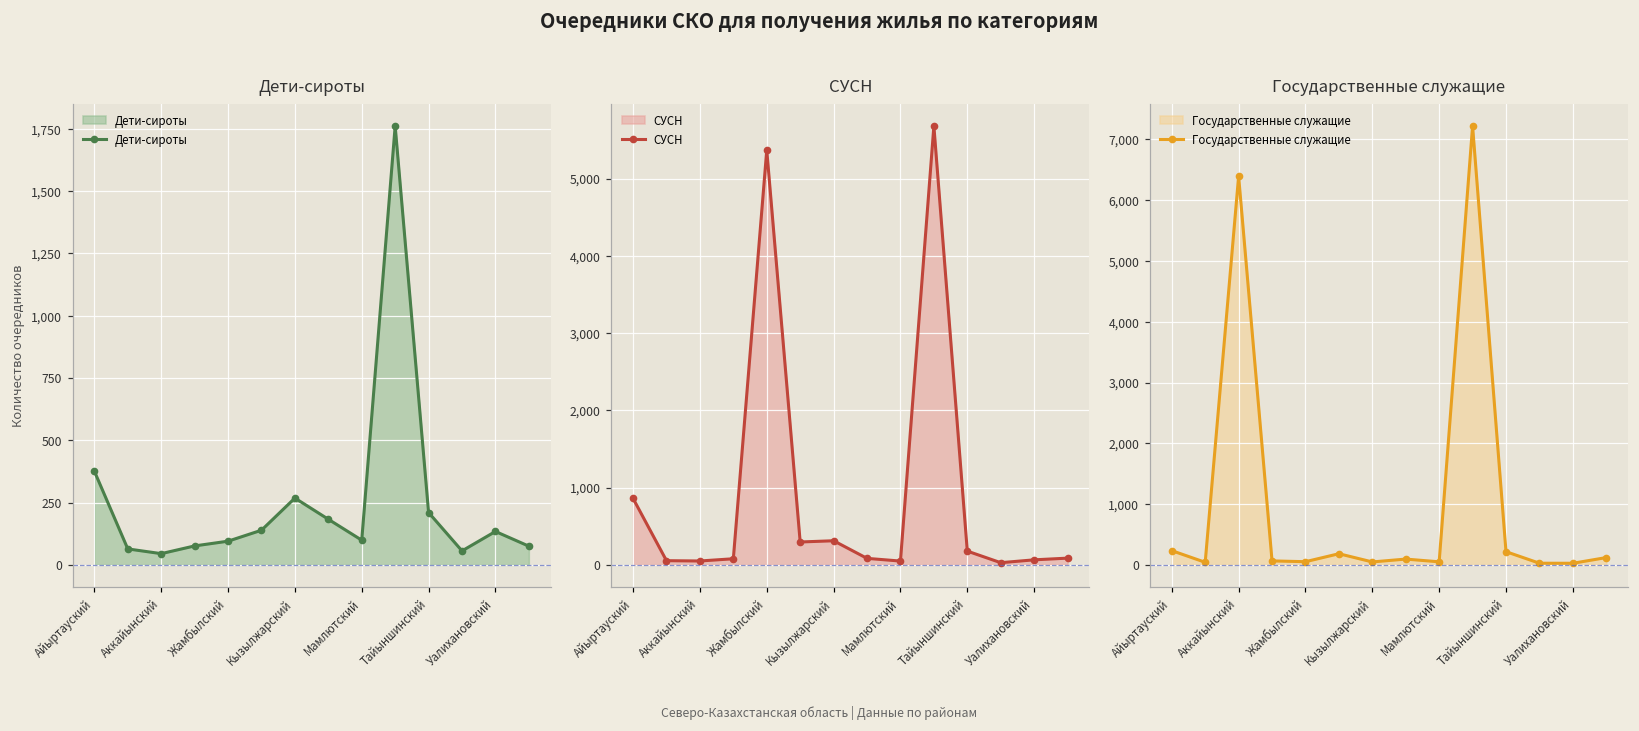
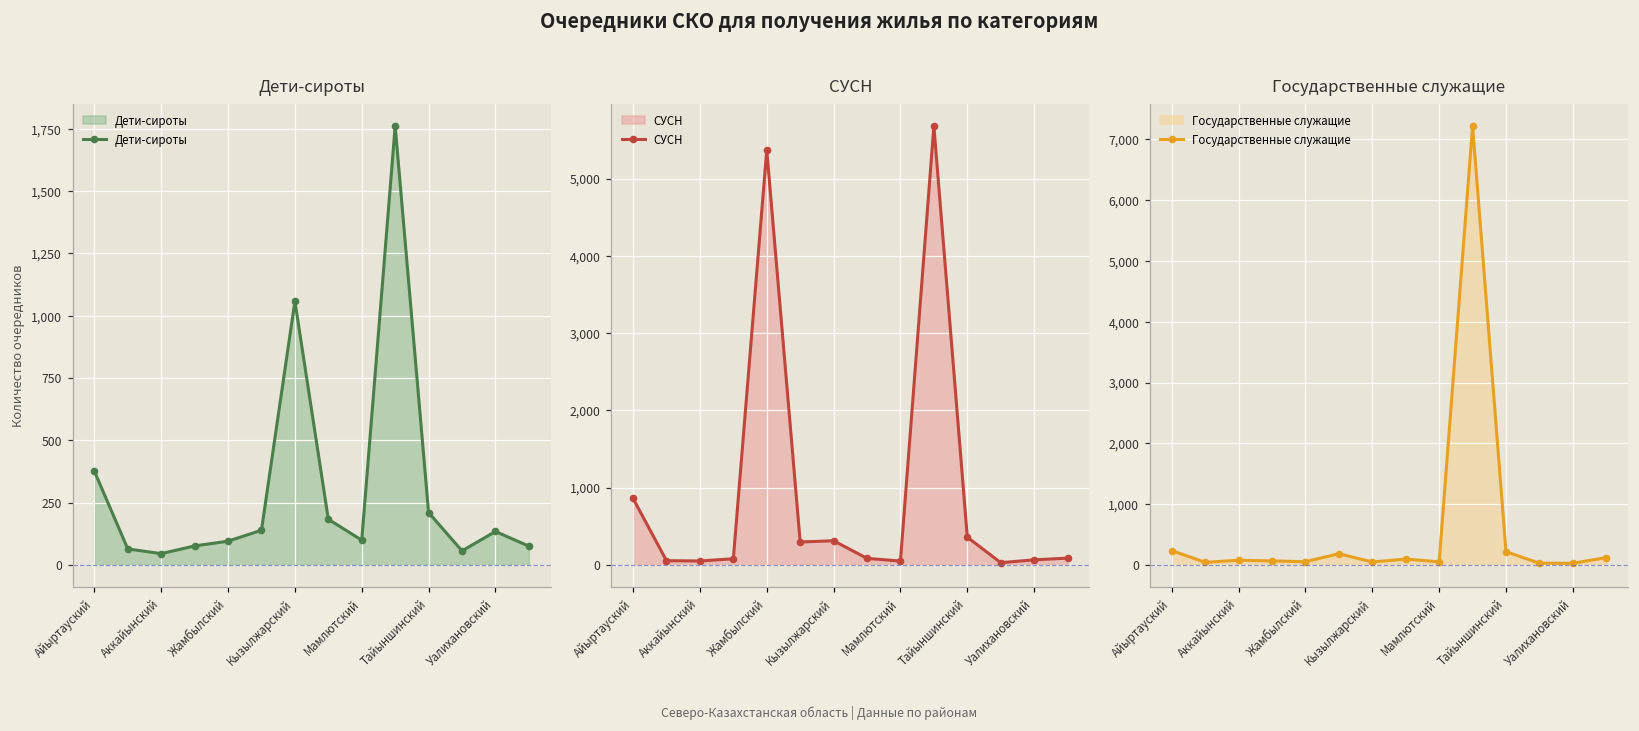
  {
    "Дети-сироты": {
      "Айыртауский": "380",
      "Аккайынский": "50",
      "Жамбылский": "100",
-     "Кызылжарский": "270",
+     "Кызылжарский": "1,060",
      "Мамлютский": "100",
      "Тайыншинский": "210",
      "Уалихановский": "130"
    },
    "СУСН": {
      "Айыртауский": "900",
      "Аккайынский": "100",
      "Жамбылский": "5,400",
      "Кызылжарский": "300",
      "Мамлютский": "0",
-     "Тайыншинский": "200",
+     "Тайыншинский": "400",
      "Уалихановский": "100"
    },
    "Государственные служащие": {
      "Айыртауский": "200",
-     "Аккайынский": "6,400",
+     "Аккайынский": "100",
      "Жамбылский": "100",
      "Кызылжарский": "0",
      "Мамлютский": "100",
      "Тайыншинский": "200",
      "Уалихановский": "0"
    }
  }
